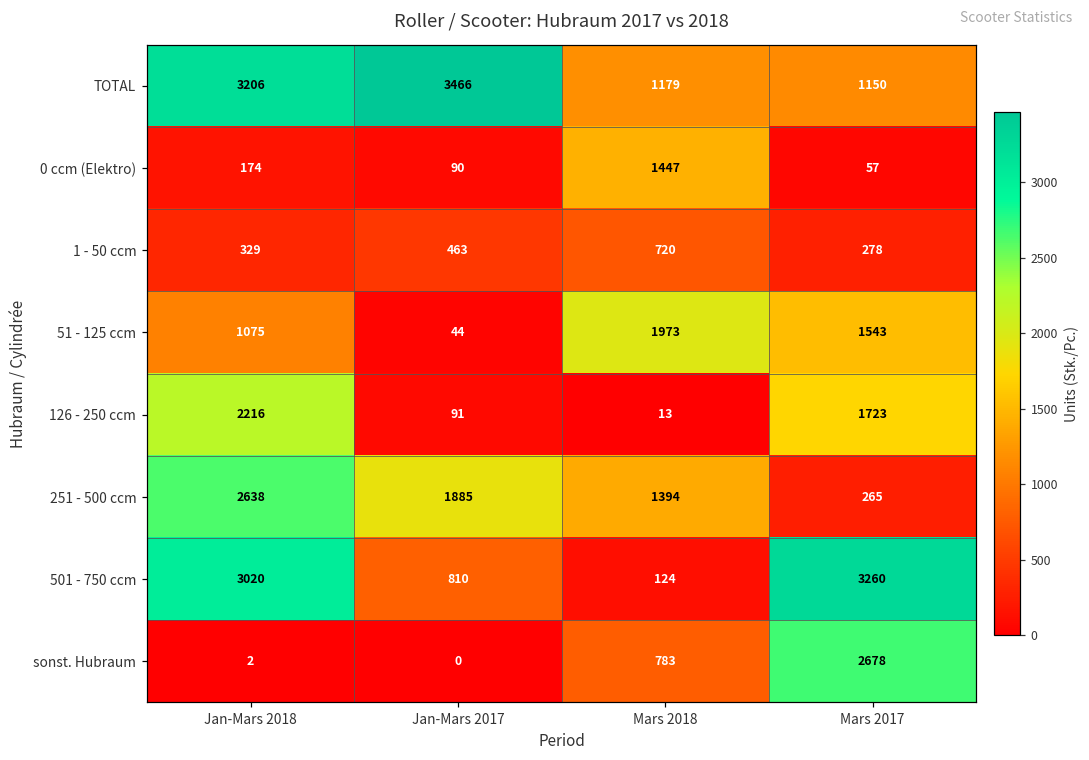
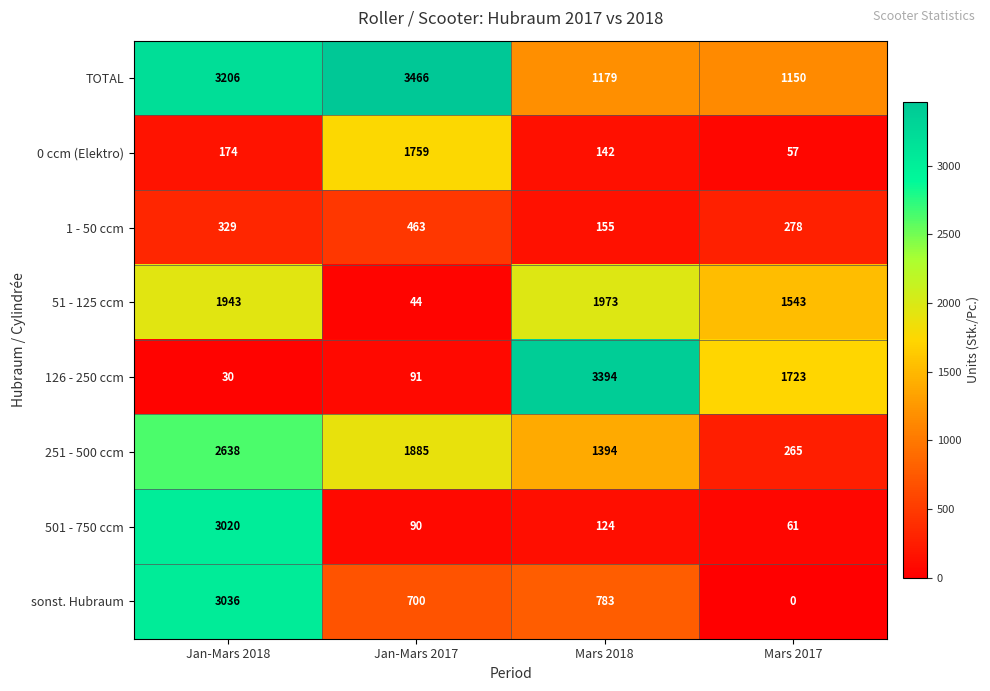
  {
    "TOTAL": {
      "Jan-Mars 2018": 3206,
      "Jan-Mars 2017": 3466,
      "Mars 2018": 1179,
      "Mars 2017": 1150
    },
    "0 ccm (Elektro)": {
      "Jan-Mars 2018": 174,
-     "Jan-Mars 2017": 90,
-     "Mars 2018": 1447,
+     "Jan-Mars 2017": 1759,
+     "Mars 2018": 142,
      "Mars 2017": 57
    },
    "1 - 50 ccm": {
      "Jan-Mars 2018": 329,
      "Jan-Mars 2017": 463,
-     "Mars 2018": 720,
+     "Mars 2018": 155,
      "Mars 2017": 278
    },
    "51 - 125 ccm": {
-     "Jan-Mars 2018": 1075,
+     "Jan-Mars 2018": 1943,
      "Jan-Mars 2017": 44,
      "Mars 2018": 1973,
      "Mars 2017": 1543
    },
    "126 - 250 ccm": {
-     "Jan-Mars 2018": 2216,
+     "Jan-Mars 2018": 30,
      "Jan-Mars 2017": 91,
-     "Mars 2018": 13,
+     "Mars 2018": 3394,
      "Mars 2017": 1723
    },
    "251 - 500 ccm": {
      "Jan-Mars 2018": 2638,
      "Jan-Mars 2017": 1885,
      "Mars 2018": 1394,
      "Mars 2017": 265
    },
    "501 - 750 ccm": {
      "Jan-Mars 2018": 3020,
-     "Jan-Mars 2017": 810,
+     "Jan-Mars 2017": 90,
      "Mars 2018": 124,
-     "Mars 2017": 3260
+     "Mars 2017": 61
    },
    "sonst. Hubraum": {
-     "Jan-Mars 2018": 2,
-     "Jan-Mars 2017": 0,
+     "Jan-Mars 2018": 3036,
+     "Jan-Mars 2017": 700,
      "Mars 2018": 783,
-     "Mars 2017": 2678
+     "Mars 2017": 0
    }
  }
